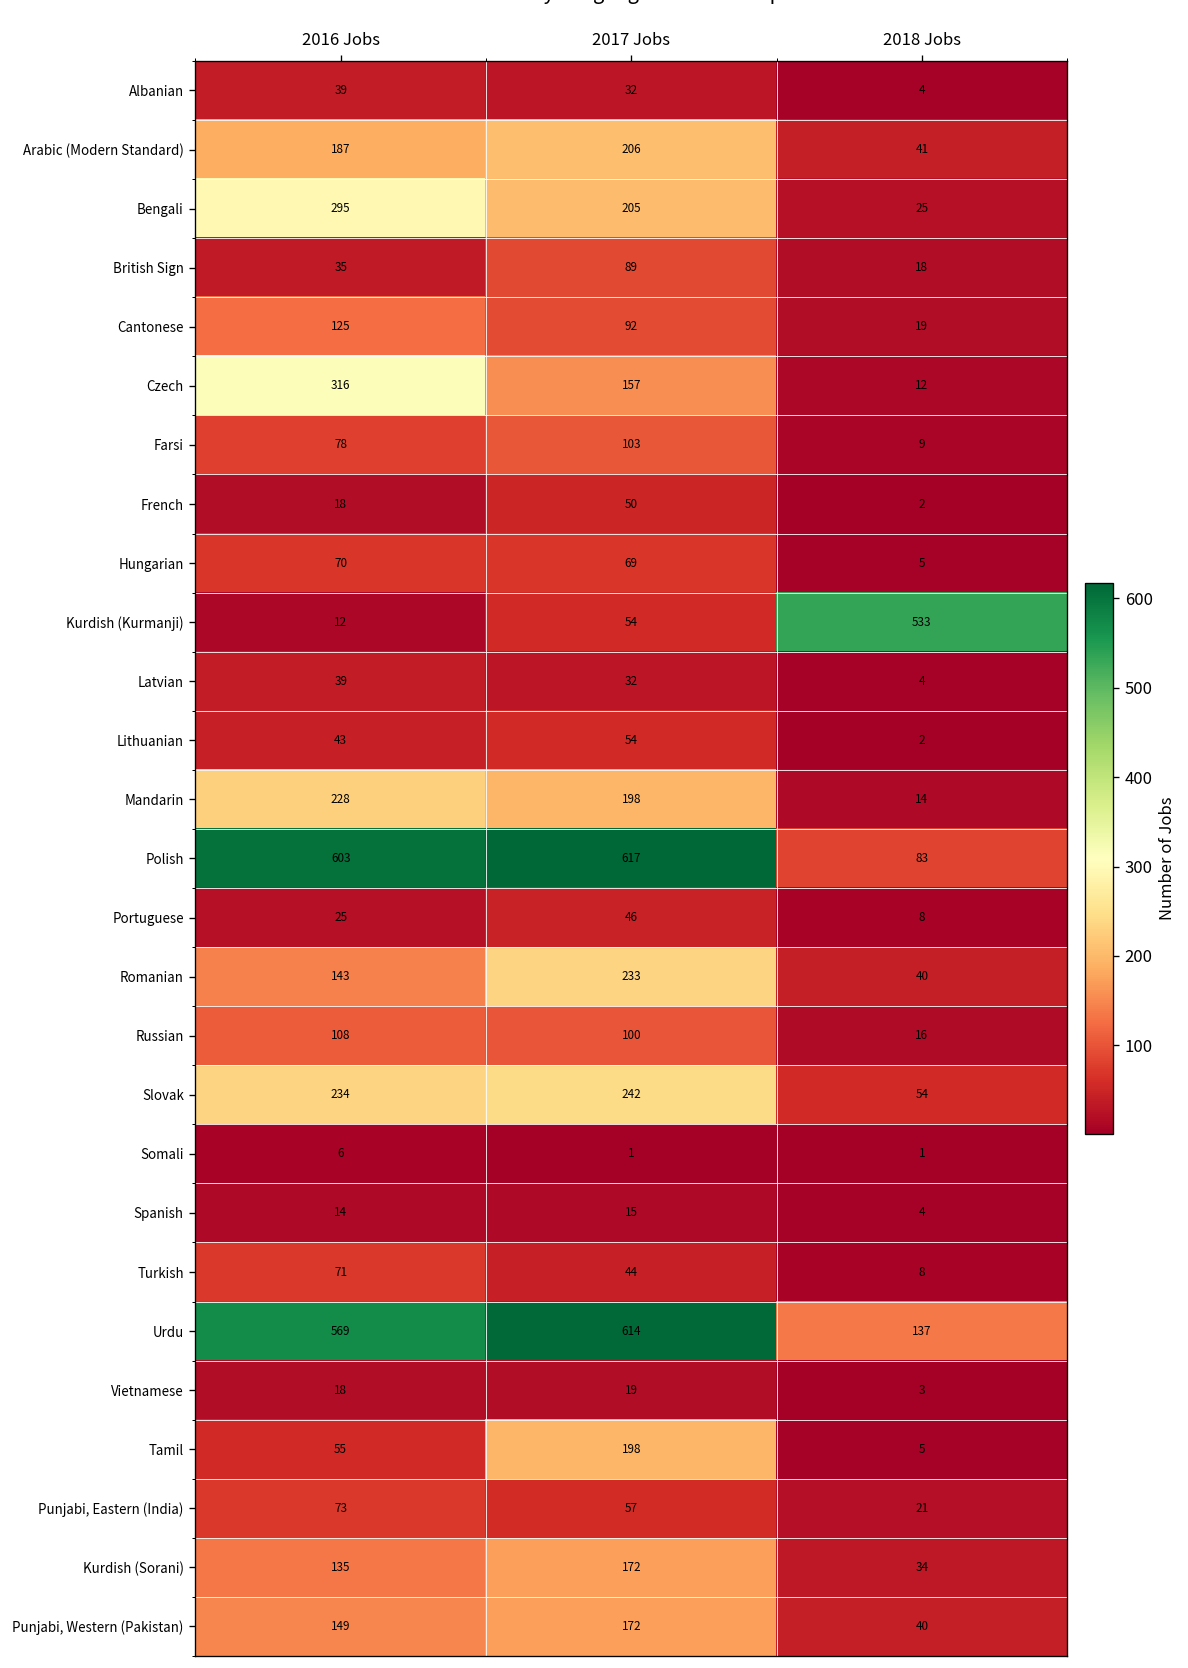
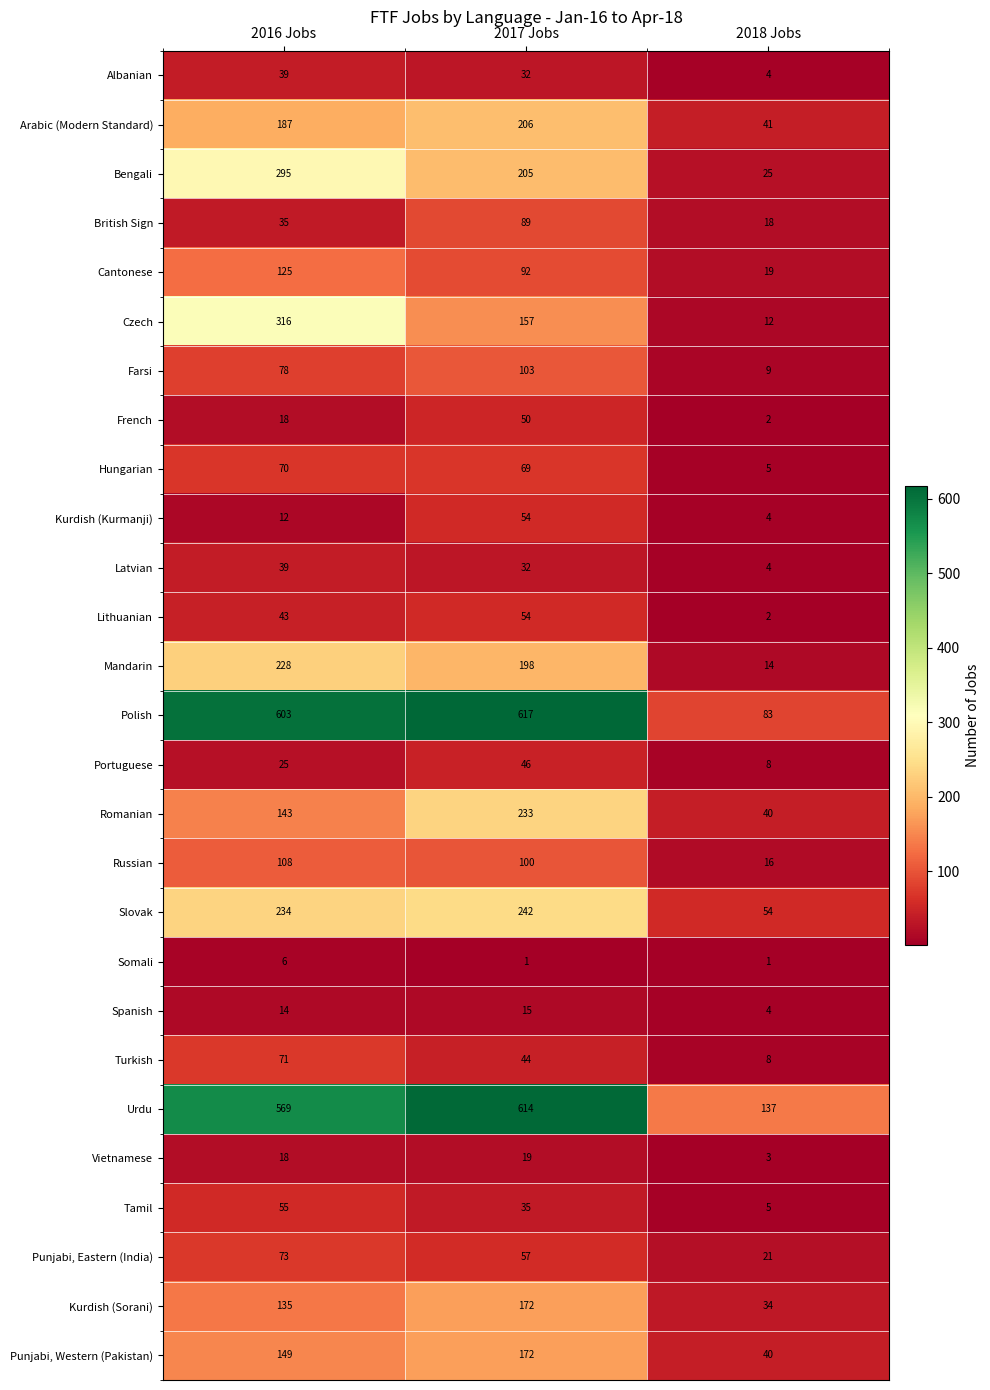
  {
    "Albanian": {
      "2016 Jobs": 39,
      "2017 Jobs": 32,
      "2018 Jobs": 4
    },
    "Arabic (Modern Standard)": {
      "2016 Jobs": 187,
      "2017 Jobs": 206,
      "2018 Jobs": 41
    },
    "Bengali": {
      "2016 Jobs": 295,
      "2017 Jobs": 205,
      "2018 Jobs": 25
    },
    "British Sign": {
      "2016 Jobs": 35,
      "2017 Jobs": 89,
      "2018 Jobs": 18
    },
    "Cantonese": {
      "2016 Jobs": 125,
      "2017 Jobs": 92,
      "2018 Jobs": 19
    },
    "Czech": {
      "2016 Jobs": 316,
      "2017 Jobs": 157,
      "2018 Jobs": 12
    },
    "Farsi": {
      "2016 Jobs": 78,
      "2017 Jobs": 103,
      "2018 Jobs": 9
    },
    "French": {
      "2016 Jobs": 18,
      "2017 Jobs": 50,
      "2018 Jobs": 2
    },
    "Hungarian": {
      "2016 Jobs": 70,
      "2017 Jobs": 69,
      "2018 Jobs": 5
    },
    "Kurdish (Kurmanji)": {
      "2016 Jobs": 12,
      "2017 Jobs": 54,
-     "2018 Jobs": 533
+     "2018 Jobs": 4
    },
    "Latvian": {
      "2016 Jobs": 39,
      "2017 Jobs": 32,
      "2018 Jobs": 4
    },
    "Lithuanian": {
      "2016 Jobs": 43,
      "2017 Jobs": 54,
      "2018 Jobs": 2
    },
    "Mandarin": {
      "2016 Jobs": 228,
      "2017 Jobs": 198,
      "2018 Jobs": 14
    },
    "Polish": {
      "2016 Jobs": 603,
      "2017 Jobs": 617,
      "2018 Jobs": 83
    },
    "Portuguese": {
      "2016 Jobs": 25,
      "2017 Jobs": 46,
      "2018 Jobs": 8
    },
    "Romanian": {
      "2016 Jobs": 143,
      "2017 Jobs": 233,
      "2018 Jobs": 40
    },
    "Russian": {
      "2016 Jobs": 108,
      "2017 Jobs": 100,
      "2018 Jobs": 16
    },
    "Slovak": {
      "2016 Jobs": 234,
      "2017 Jobs": 242,
      "2018 Jobs": 54
    },
    "Somali": {
      "2016 Jobs": 6,
      "2017 Jobs": 1,
      "2018 Jobs": 1
    },
    "Spanish": {
      "2016 Jobs": 14,
      "2017 Jobs": 15,
      "2018 Jobs": 4
    },
    "Turkish": {
      "2016 Jobs": 71,
      "2017 Jobs": 44,
      "2018 Jobs": 8
    },
    "Urdu": {
      "2016 Jobs": 569,
      "2017 Jobs": 614,
      "2018 Jobs": 137
    },
    "Vietnamese": {
      "2016 Jobs": 18,
      "2017 Jobs": 19,
      "2018 Jobs": 3
    },
    "Tamil": {
      "2016 Jobs": 55,
-     "2017 Jobs": 198,
+     "2017 Jobs": 35,
      "2018 Jobs": 5
    },
    "Punjabi, Eastern (India)": {
      "2016 Jobs": 73,
      "2017 Jobs": 57,
      "2018 Jobs": 21
    },
    "Kurdish (Sorani)": {
      "2016 Jobs": 135,
      "2017 Jobs": 172,
      "2018 Jobs": 34
    },
    "Punjabi, Western (Pakistan)": {
      "2016 Jobs": 149,
      "2017 Jobs": 172,
      "2018 Jobs": 40
    }
  }
